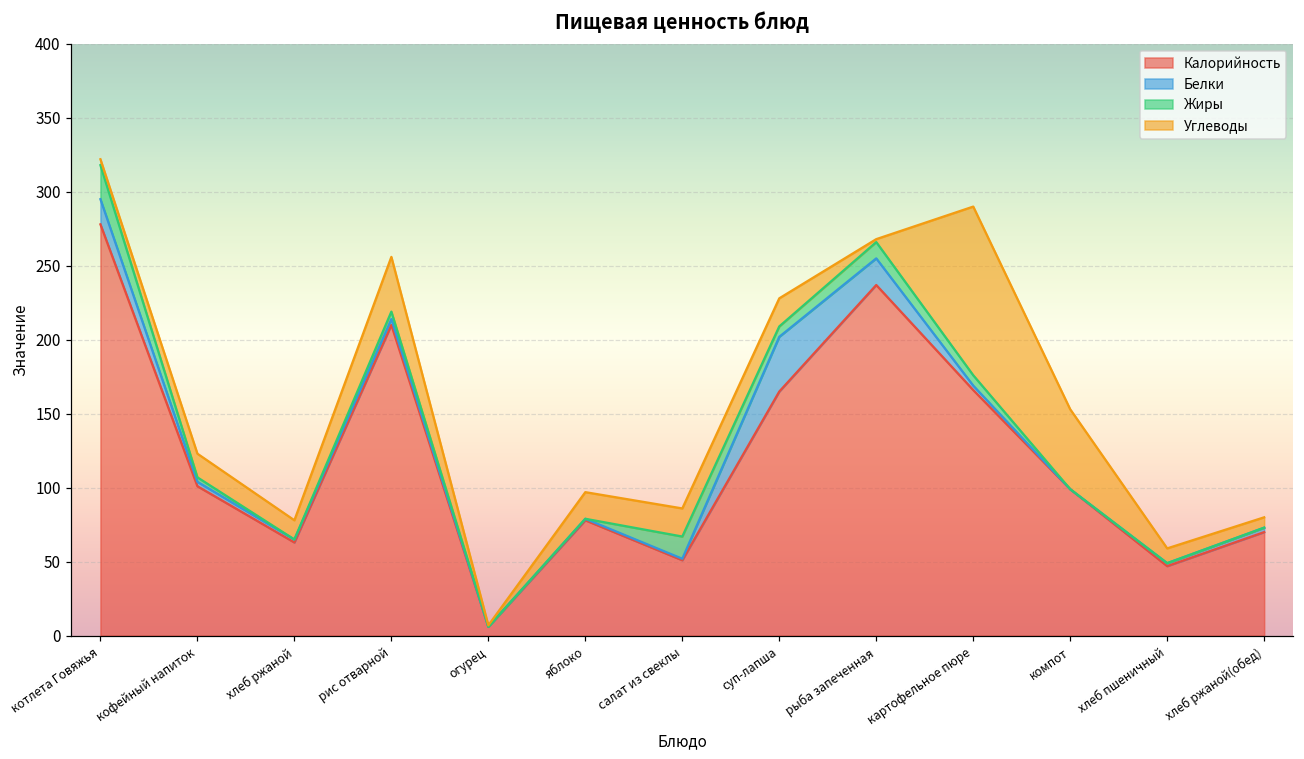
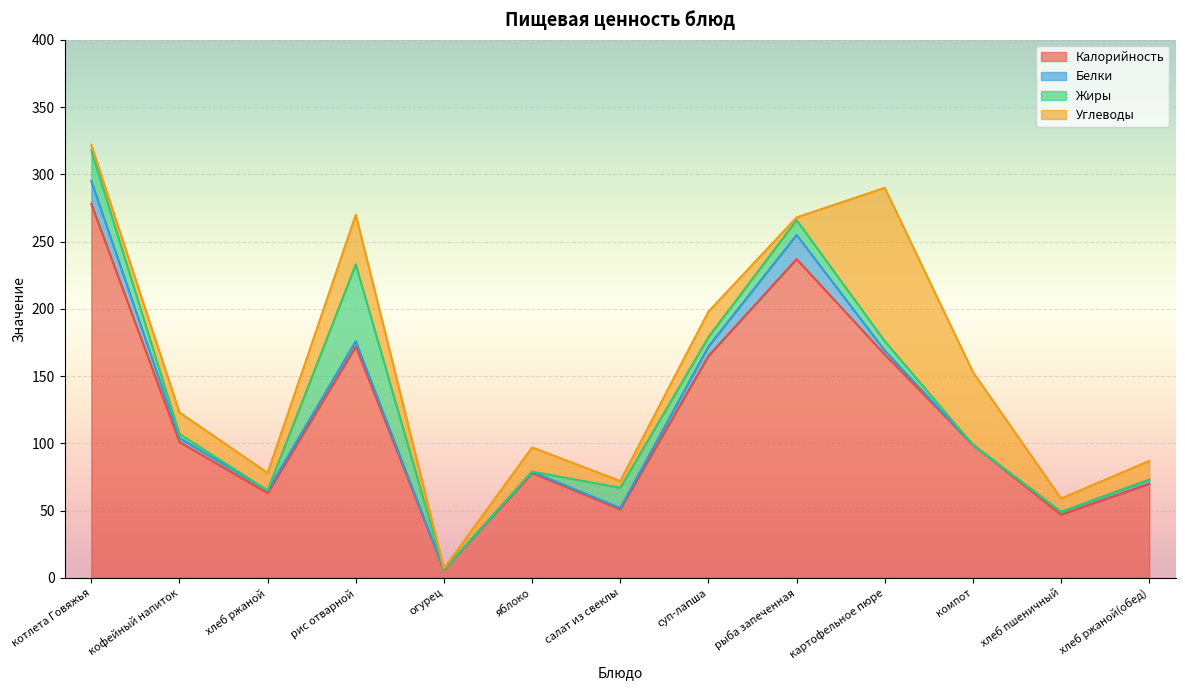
  {
    "Калорийность": {
      "котлета Говяжья": 278,
      "кофейный напиток": 101,
      "хлеб ржаной": 63,
-     "рис отварной": 210,
+     "рис отварной": 172,
      "суп-лапша": 165,
      "рыба запеченная": 237,
      "картофельное пюре": 166,
      "хлеб пшеничный": 47,
      "хлеб ржаной(обед)": 70
    },
    "Белки": {
      "котлета Говяжья": 17,
      "кофейный напиток": 3,
      "рис отварной": 4,
-     "суп-лапша": 37,
+     "суп-лапша": 7,
      "рыба запеченная": 18,
      "картофельное пюре": 3
    },
    "Жиры": {
      "котлета Говяжья": 23,
      "кофейный напиток": 3,
-     "рис отварной": 5,
+     "рис отварной": 57,
      "салат из свеклы": 15,
      "суп-лапша": 7,
      "рыба запеченная": 11,
      "картофельное пюре": 7
    },
    "Углеводы": {
      "котлета Говяжья": 4,
      "кофейный напиток": 16,
      "хлеб ржаной": 13,
      "рис отварной": 37,
      "яблоко": 18,
-     "салат из свеклы": 19,
+     "салат из свеклы": 5,
      "суп-лапша": 19,
      "рыба запеченная": 2,
      "картофельное пюре": 114,
      "компот": 54,
      "хлеб пшеничный": 10,
-     "хлеб ржаной(обед)": 7
+     "хлеб ржаной(обед)": 14
    }
  }
